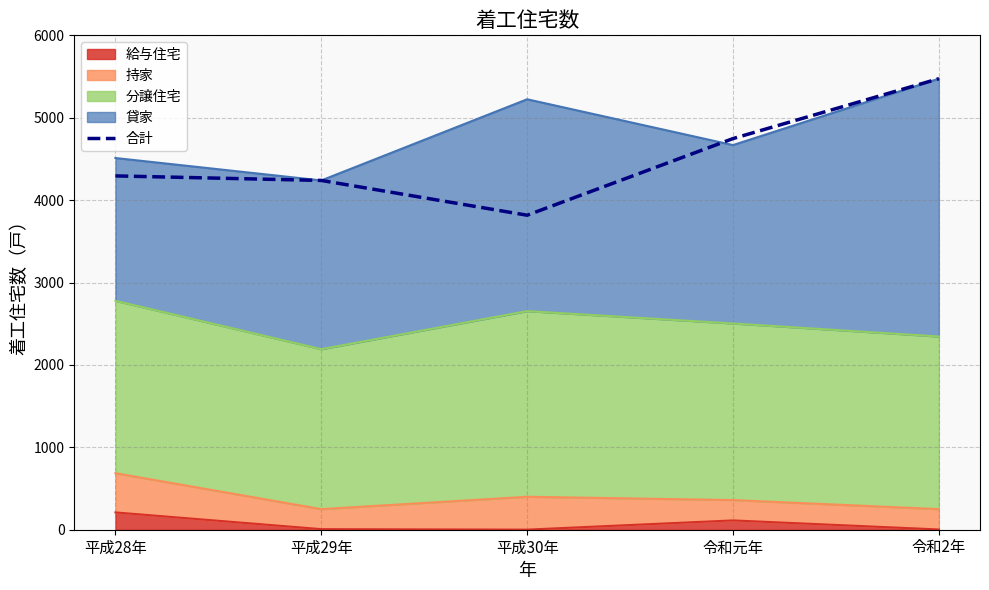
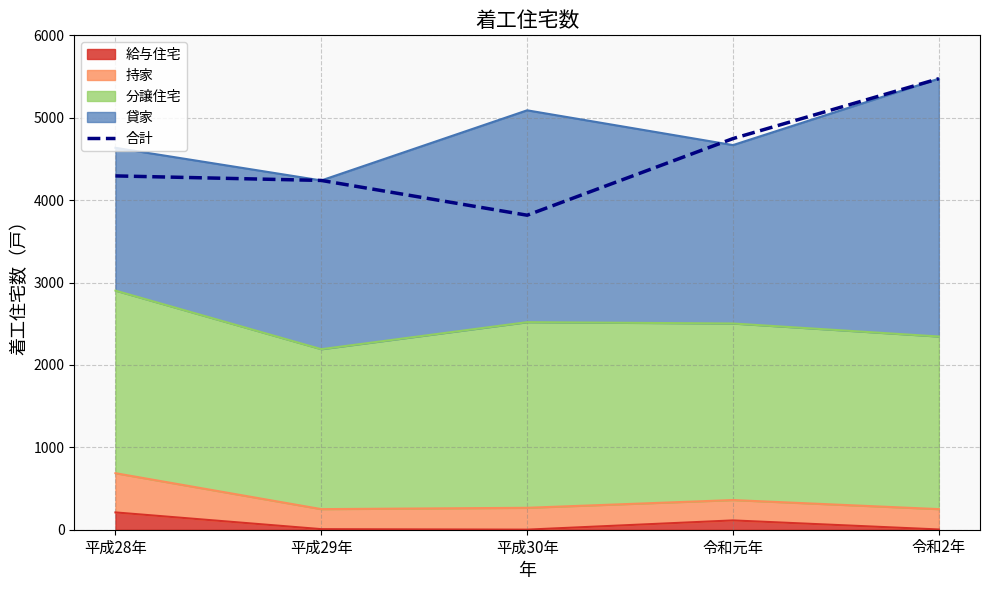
  {
    "給与住宅": {
      "平成28年": 200,
      "平成29年": 0,
      "平成30年": 0,
      "令和元年": 100,
      "令和2年": 0
    },
    "持家": {
      "平成28年": 500,
      "平成29年": 200,
-     "平成30年": 400,
+     "平成30年": 300,
      "令和元年": 200,
      "令和2年": 200
    },
    "分譲住宅": {
-     "平成28年": 2100,
+     "平成28年": 2200,
      "平成29年": 1900,
      "平成30年": 2300,
      "令和元年": 2100,
      "令和2年": 2100
    },
    "貸家": {
      "平成30年": 2600,
      "令和元年": 2200
    },
    "合計": {
      "平成28年": 4300,
      "平成30年": 3800,
      "令和元年": 4700
    }
  }
